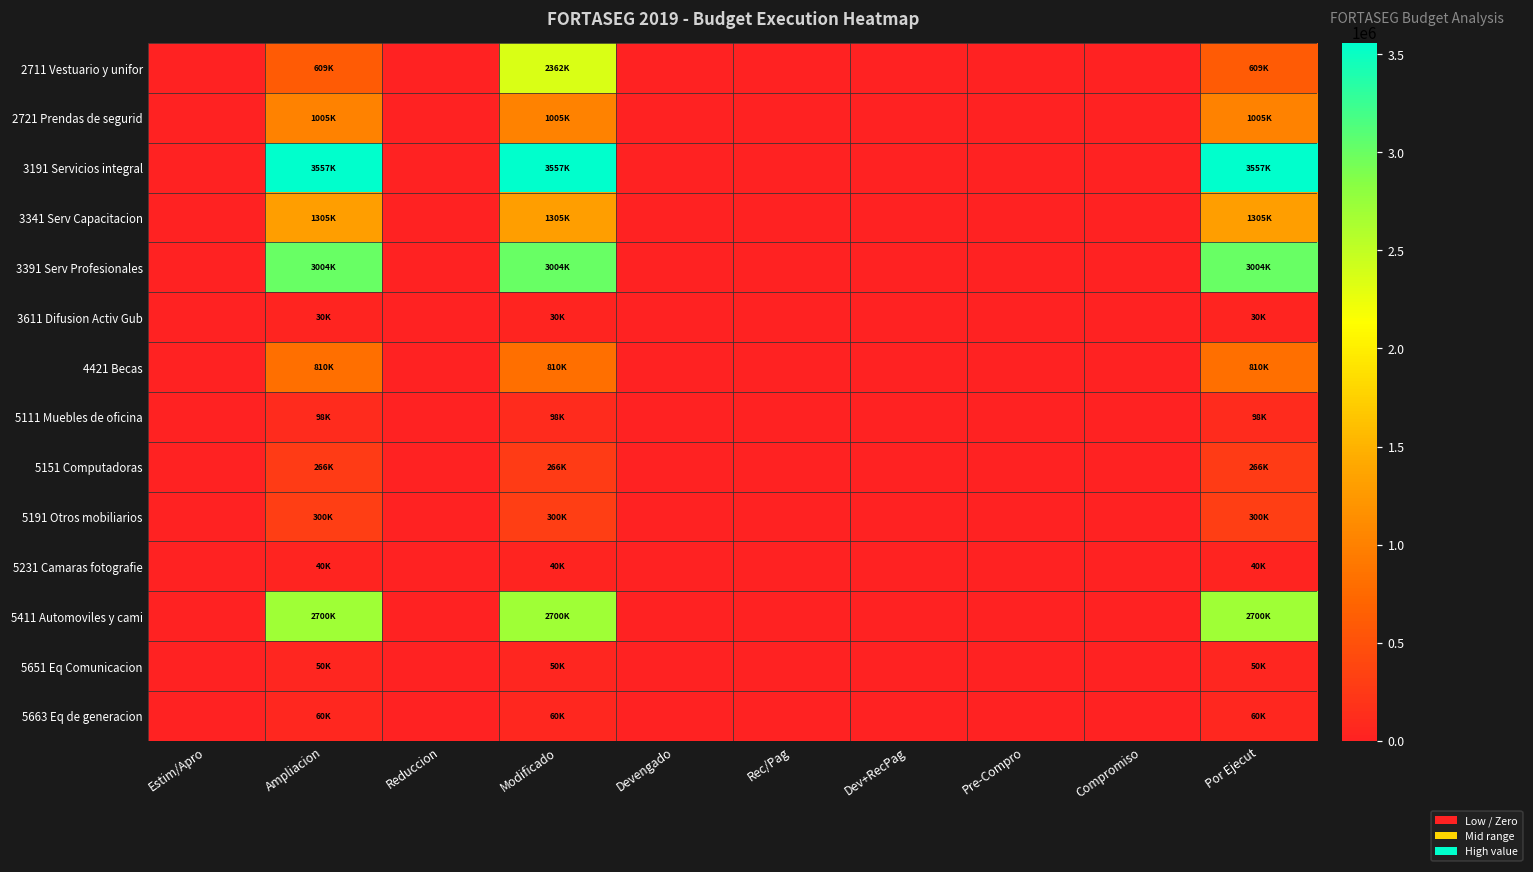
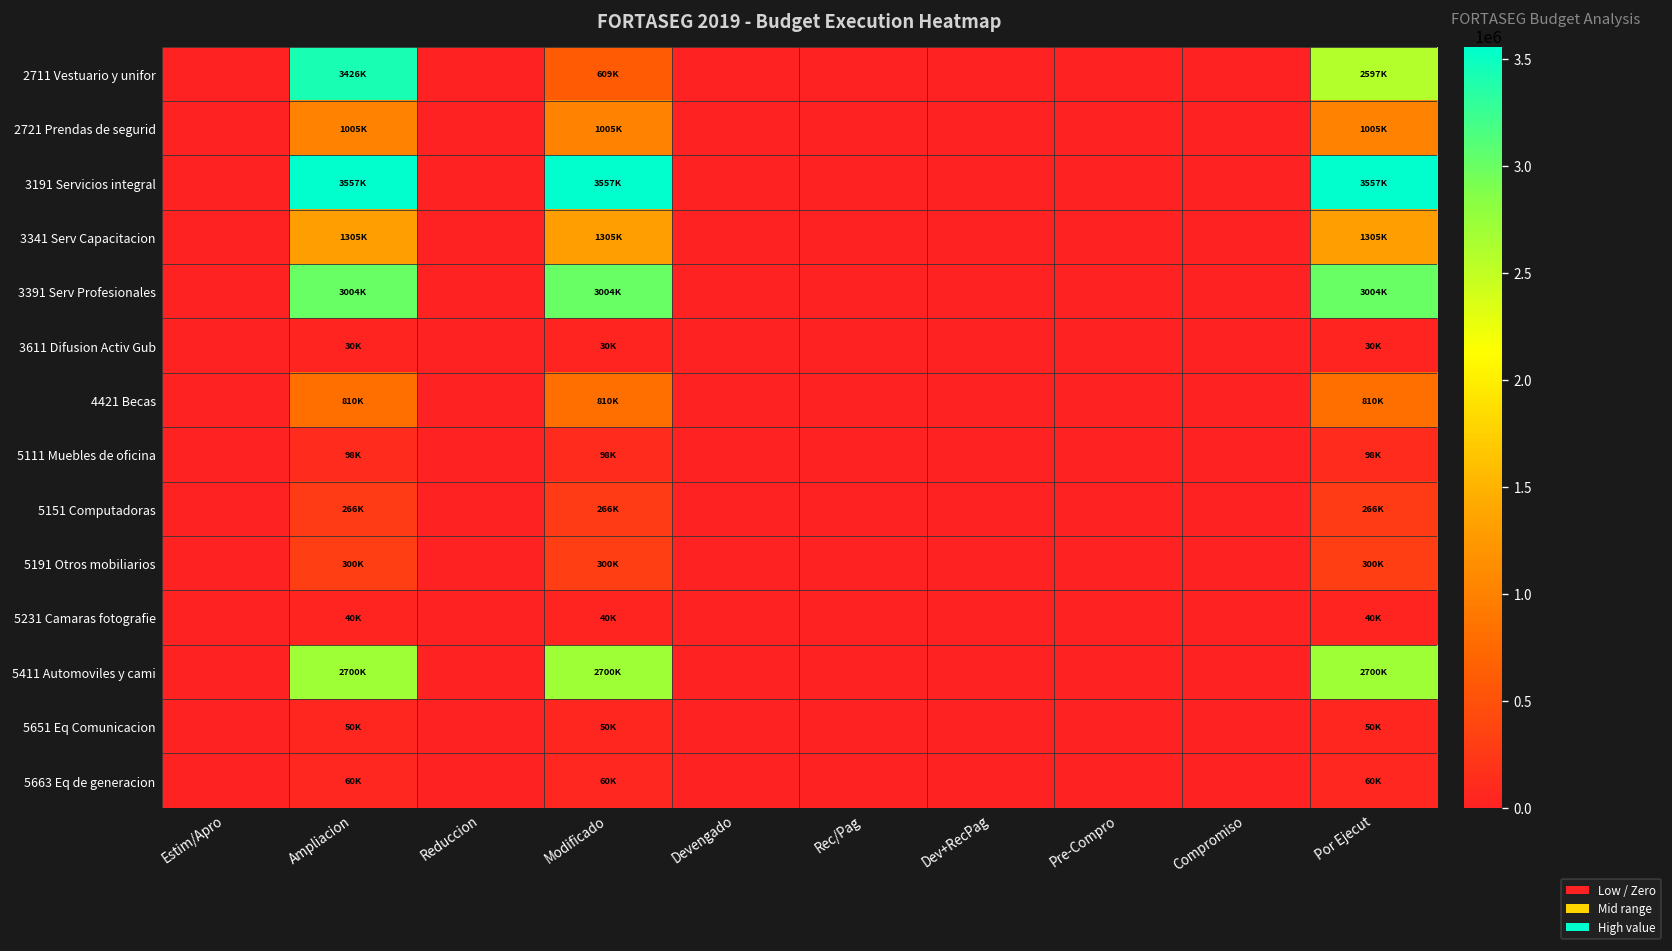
  {
    "2711 Vestuario y unifor": {
-     "Ampliacion": "609K",
-     "Modificado": "2362K",
-     "Por Ejecut": "609K"
+     "Ampliacion": "3426K",
+     "Modificado": "609K",
+     "Por Ejecut": "2597K"
    },
    "2721 Prendas de segurid": {
      "Ampliacion": "1005K",
      "Modificado": "1005K",
      "Por Ejecut": "1005K"
    },
    "3191 Servicios integral": {
      "Ampliacion": "3557K",
      "Modificado": "3557K",
      "Por Ejecut": "3557K"
    },
    "3341 Serv Capacitacion": {
      "Ampliacion": "1305K",
      "Modificado": "1305K",
      "Por Ejecut": "1305K"
    },
    "3391 Serv Profesionales": {
      "Ampliacion": "3004K",
      "Modificado": "3004K",
      "Por Ejecut": "3004K"
    },
    "3611 Difusion Activ Gub": {
      "Ampliacion": "30K",
      "Modificado": "30K",
      "Por Ejecut": "30K"
    },
    "4421 Becas": {
      "Ampliacion": "810K",
      "Modificado": "810K",
      "Por Ejecut": "810K"
    },
    "5111 Muebles de oficina": {
      "Ampliacion": "98K",
      "Modificado": "98K",
      "Por Ejecut": "98K"
    },
    "5151 Computadoras": {
      "Ampliacion": "266K",
      "Modificado": "266K",
      "Por Ejecut": "266K"
    },
    "5191 Otros mobiliarios": {
      "Ampliacion": "300K",
      "Modificado": "300K",
      "Por Ejecut": "300K"
    },
    "5231 Camaras fotografie": {
      "Ampliacion": "40K",
      "Modificado": "40K",
      "Por Ejecut": "40K"
    },
    "5411 Automoviles y cami": {
      "Ampliacion": "2700K",
      "Modificado": "2700K",
      "Por Ejecut": "2700K"
    },
    "5651 Eq Comunicacion": {
      "Ampliacion": "50K",
      "Modificado": "50K",
      "Por Ejecut": "50K"
    },
    "5663 Eq de generacion": {
      "Ampliacion": "60K",
      "Modificado": "60K",
      "Por Ejecut": "60K"
    }
  }
